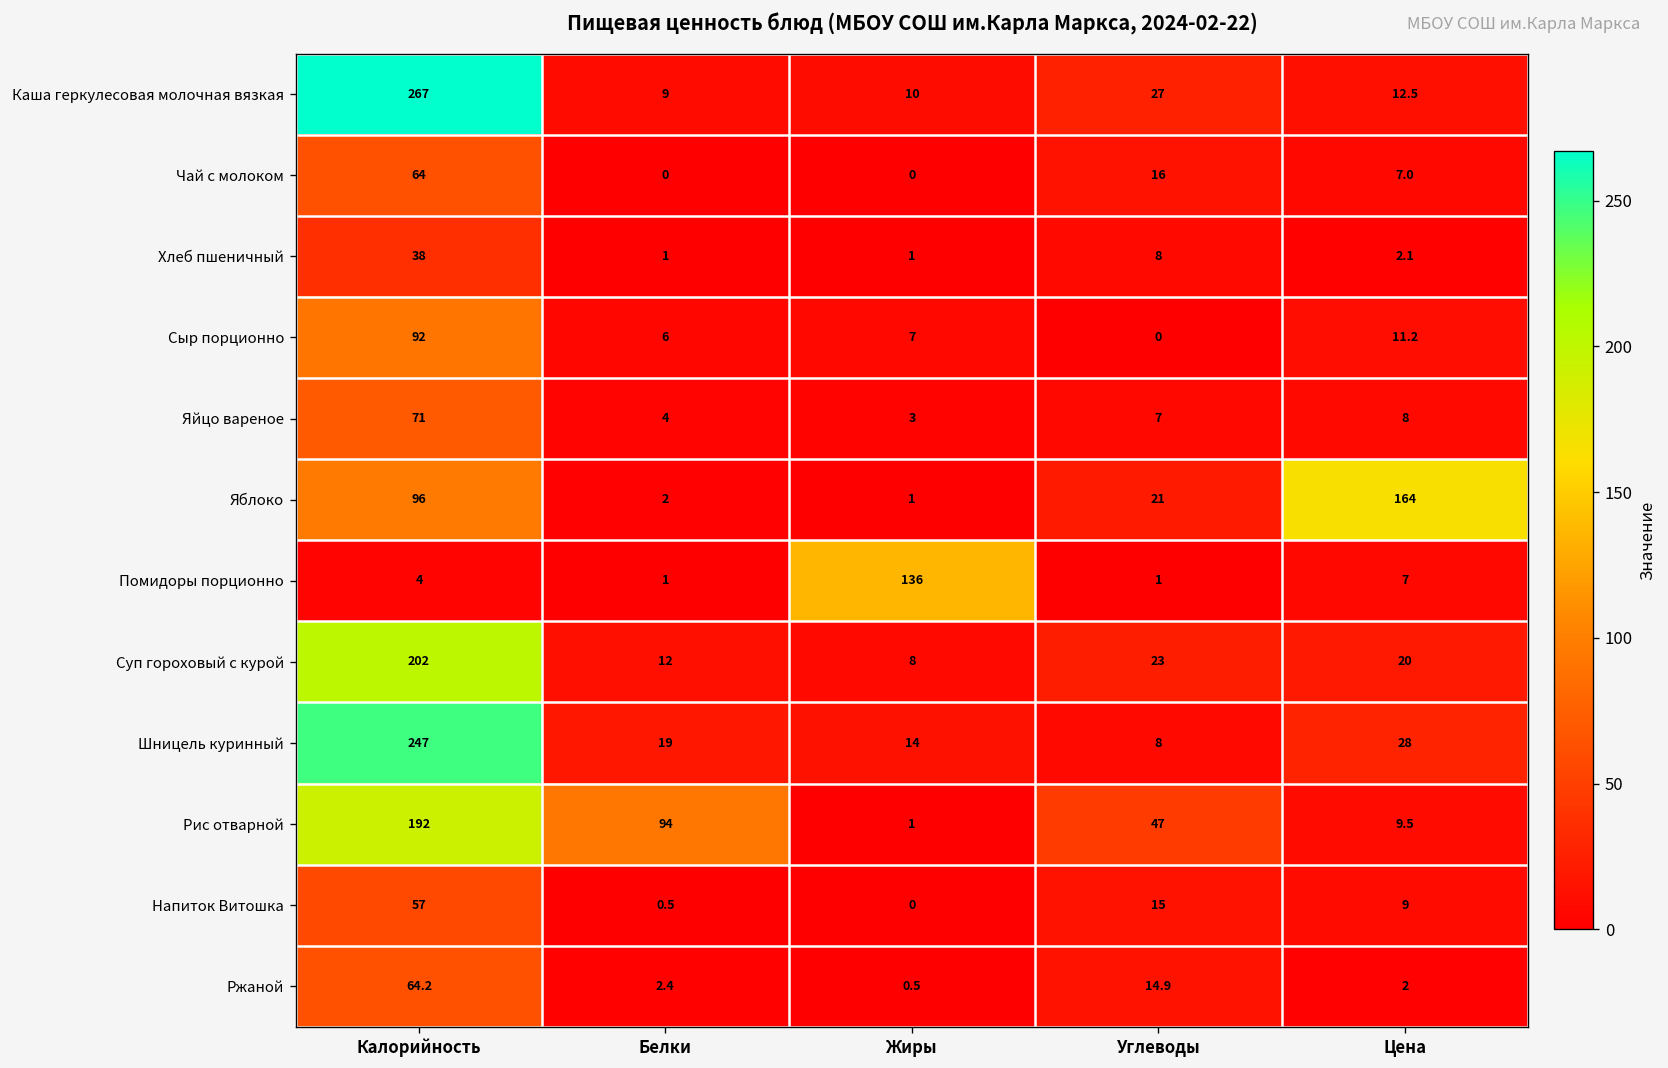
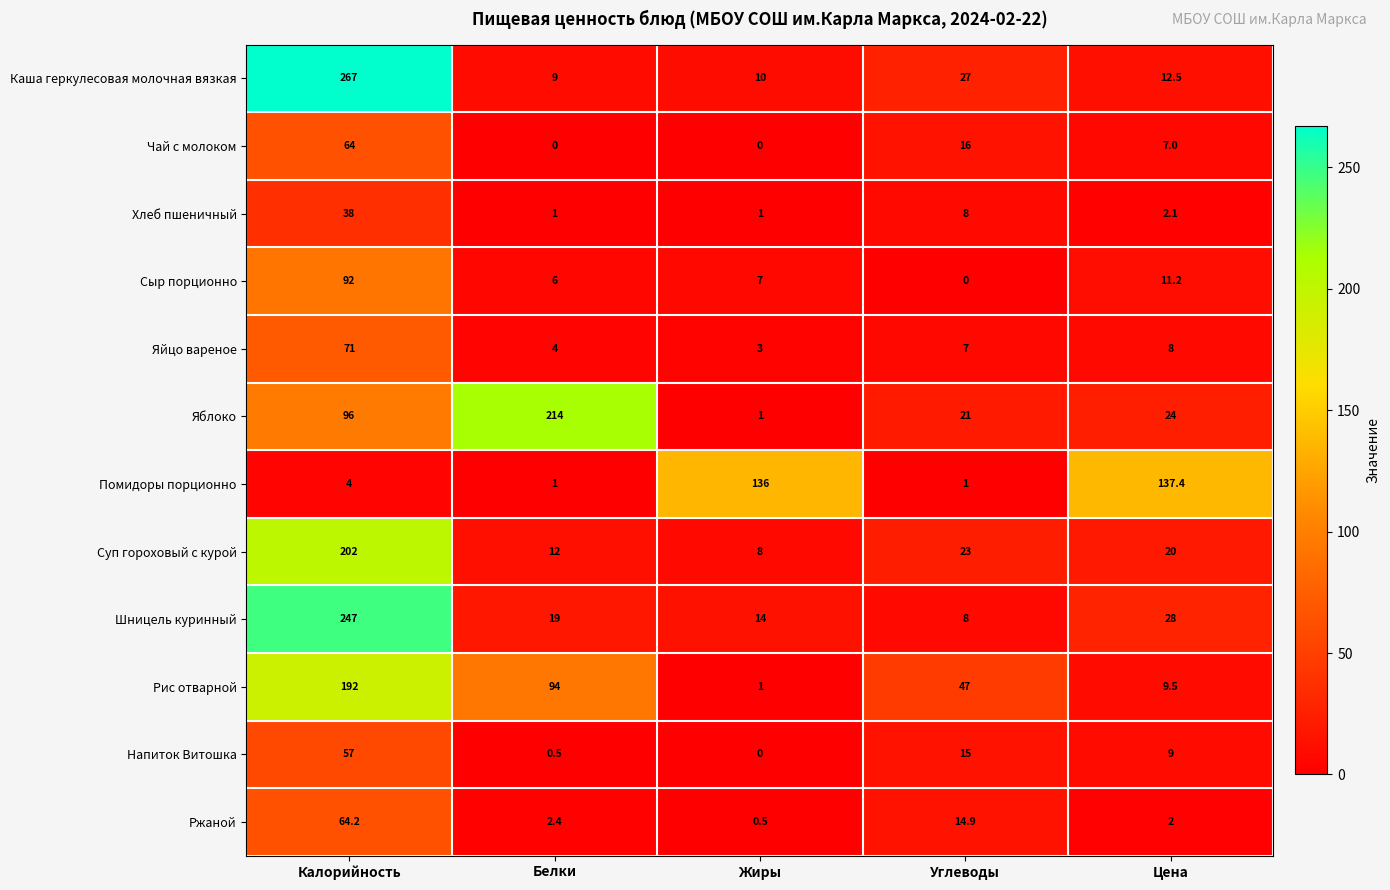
  {
    "Каша геркулесовая молочная вязкая": {
      "Калорийность": 267,
      "Белки": 9,
      "Жиры": 10,
      "Углеводы": 27,
      "Цена": 12.5
    },
    "Чай с молоком": {
      "Калорийность": 64,
      "Белки": 0,
      "Жиры": 0,
      "Углеводы": 16,
      "Цена": 7.0
    },
    "Хлеб пшеничный": {
      "Калорийность": 38,
      "Белки": 1,
      "Жиры": 1,
      "Углеводы": 8,
      "Цена": 2.1
    },
    "Сыр порционно": {
      "Калорийность": 92,
      "Белки": 6,
      "Жиры": 7,
      "Углеводы": 0,
      "Цена": 11.2
    },
    "Яйцо вареное": {
      "Калорийность": 71,
      "Белки": 4,
      "Жиры": 3,
      "Углеводы": 7,
      "Цена": 8
    },
    "Яблоко": {
      "Калорийность": 96,
-     "Белки": 2,
+     "Белки": 214,
      "Жиры": 1,
      "Углеводы": 21,
-     "Цена": 164
+     "Цена": 24
    },
    "Помидоры порционно": {
      "Калорийность": 4,
      "Белки": 1,
      "Жиры": 136,
      "Углеводы": 1,
-     "Цена": 7
+     "Цена": 137.4
    },
    "Суп гороховый с курой": {
      "Калорийность": 202,
      "Белки": 12,
      "Жиры": 8,
      "Углеводы": 23,
      "Цена": 20
    },
    "Шницель куринный": {
      "Калорийность": 247,
      "Белки": 19,
      "Жиры": 14,
      "Углеводы": 8,
      "Цена": 28
    },
    "Рис отварной": {
      "Калорийность": 192,
      "Белки": 94,
      "Жиры": 1,
      "Углеводы": 47,
      "Цена": 9.5
    },
    "Напиток Витошка": {
      "Калорийность": 57,
      "Белки": 0.5,
      "Жиры": 0,
      "Углеводы": 15,
      "Цена": 9
    },
    "Ржаной": {
      "Калорийность": 64.2,
      "Белки": 2.4,
      "Жиры": 0.5,
      "Углеводы": 14.9,
      "Цена": 2
    }
  }
